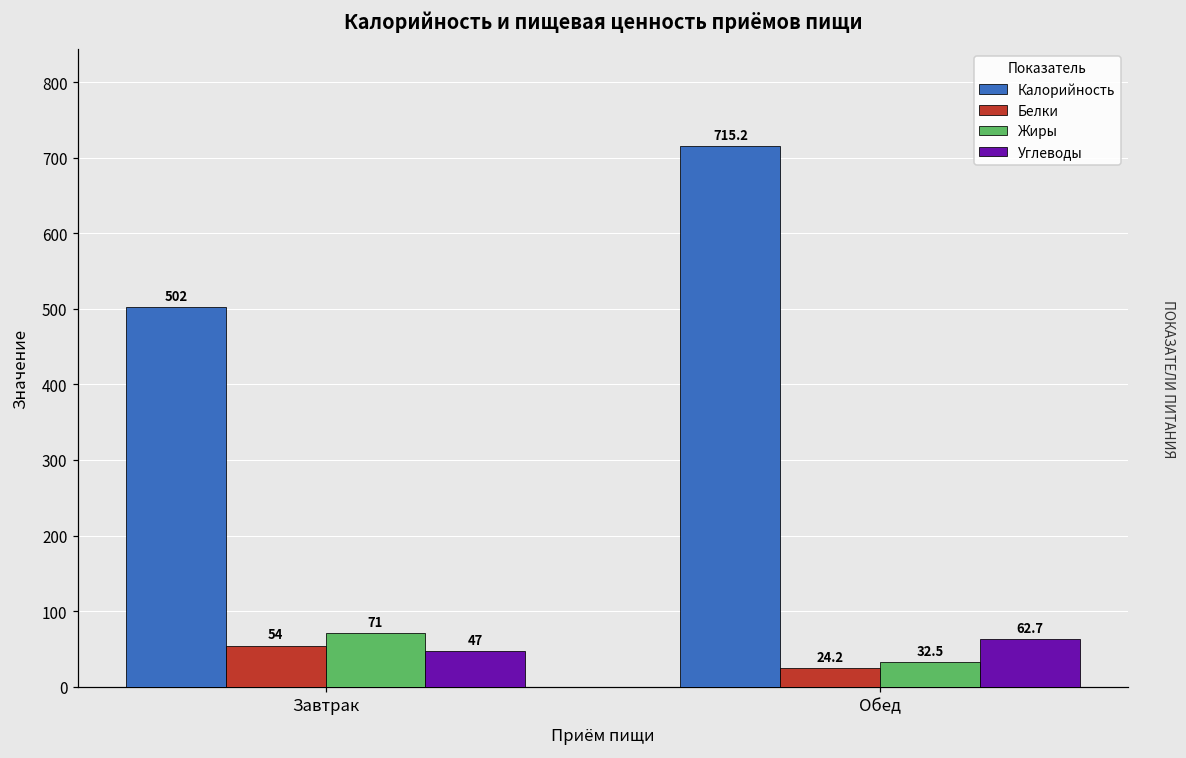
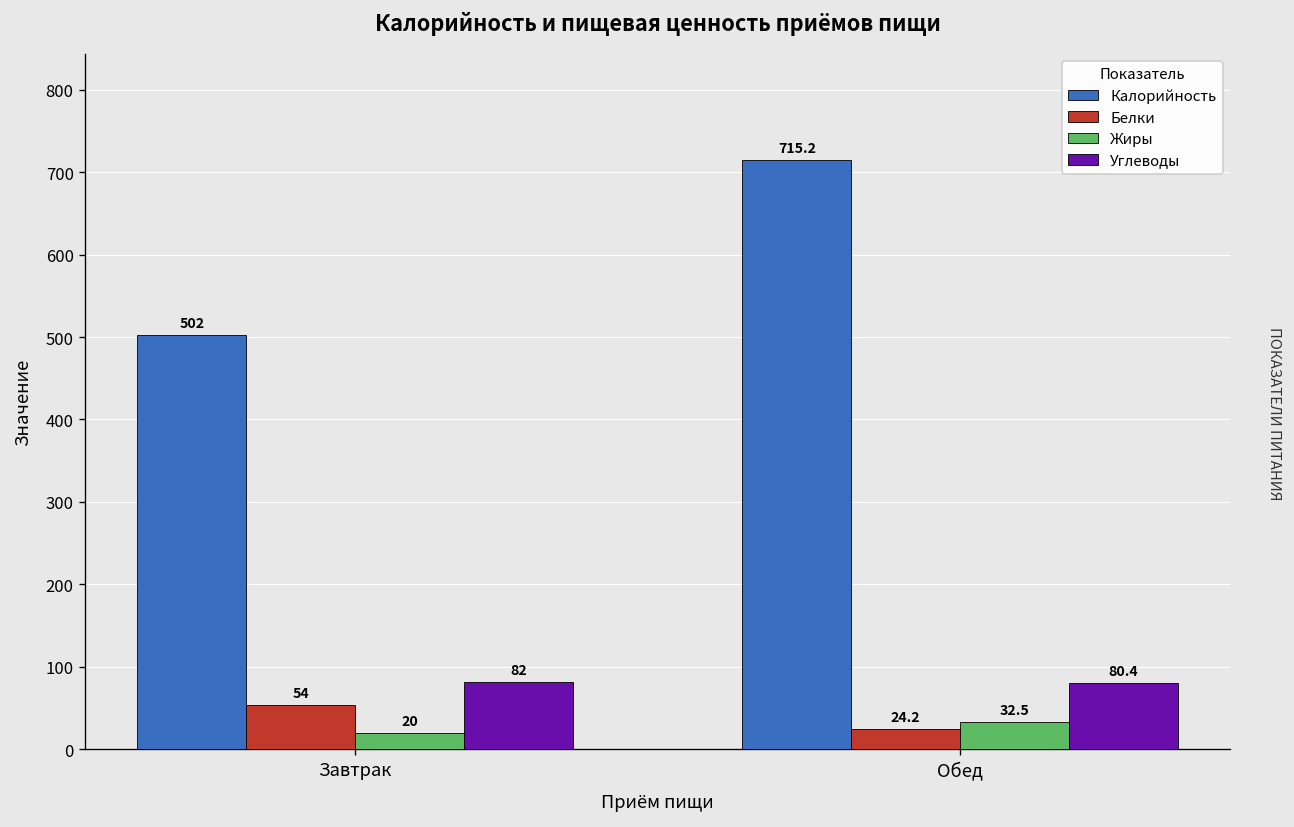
  {
    "Калорийность": {
      "Завтрак": 502,
      "Обед": 715.2
    },
    "Белки": {
      "Завтрак": 54,
      "Обед": 24.2
    },
    "Жиры": {
-     "Завтрак": 71,
+     "Завтрак": 20,
      "Обед": 32.5
    },
    "Углеводы": {
-     "Завтрак": 47,
-     "Обед": 62.7
+     "Завтрак": 82,
+     "Обед": 80.4
    }
  }
